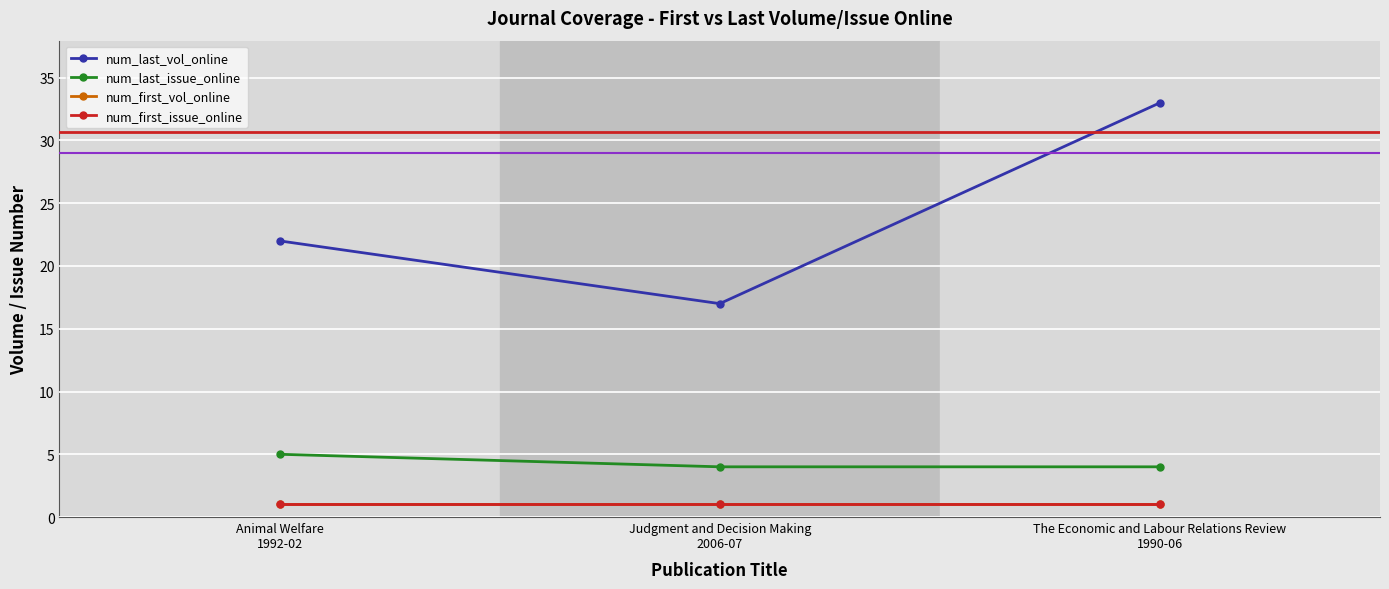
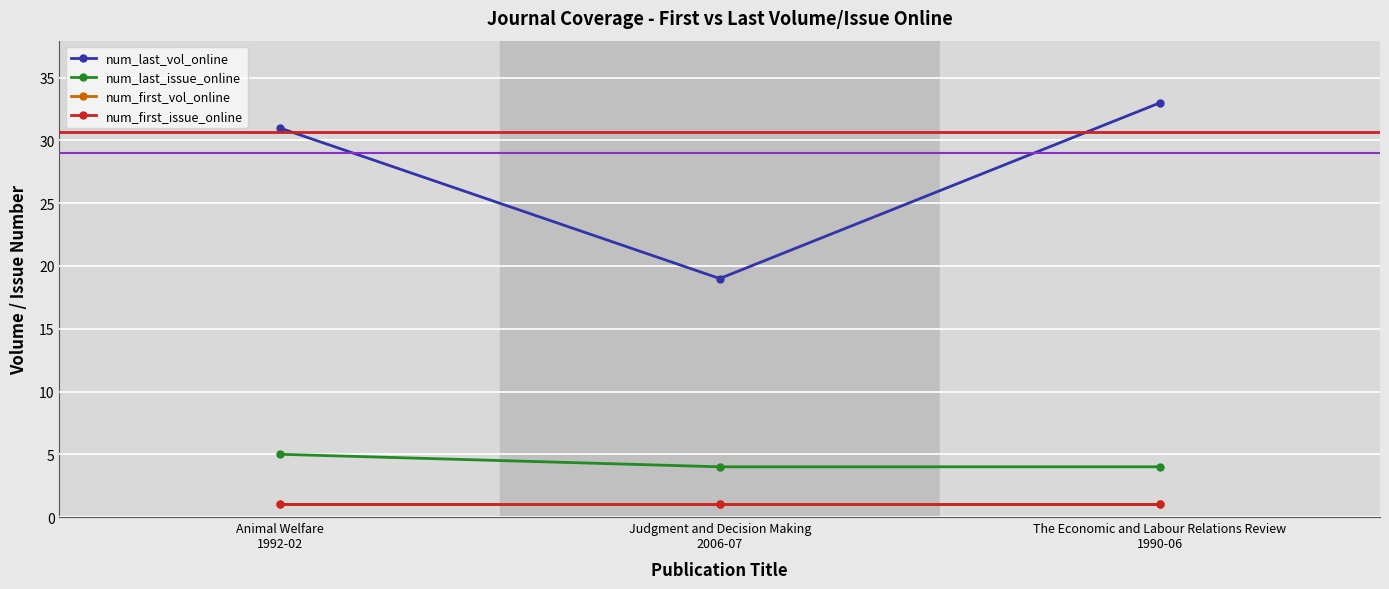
  {
    "num_last_vol_online": {
-     "Animal Welfare 1992-02": 22,
-     "Judgment and Decision Making 2006-07": 17,
+     "Animal Welfare 1992-02": 31,
+     "Judgment and Decision Making 2006-07": 19,
      "The Economic and Labour Relations Review 1990-06": 33
    },
    "num_last_issue_online": {
      "Animal Welfare 1992-02": 5,
      "Judgment and Decision Making 2006-07": 4,
      "The Economic and Labour Relations Review 1990-06": 4
    },
    "num_first_issue_online": {
      "Animal Welfare 1992-02": 1,
      "Judgment and Decision Making 2006-07": 1,
      "The Economic and Labour Relations Review 1990-06": 1
    }
  }
